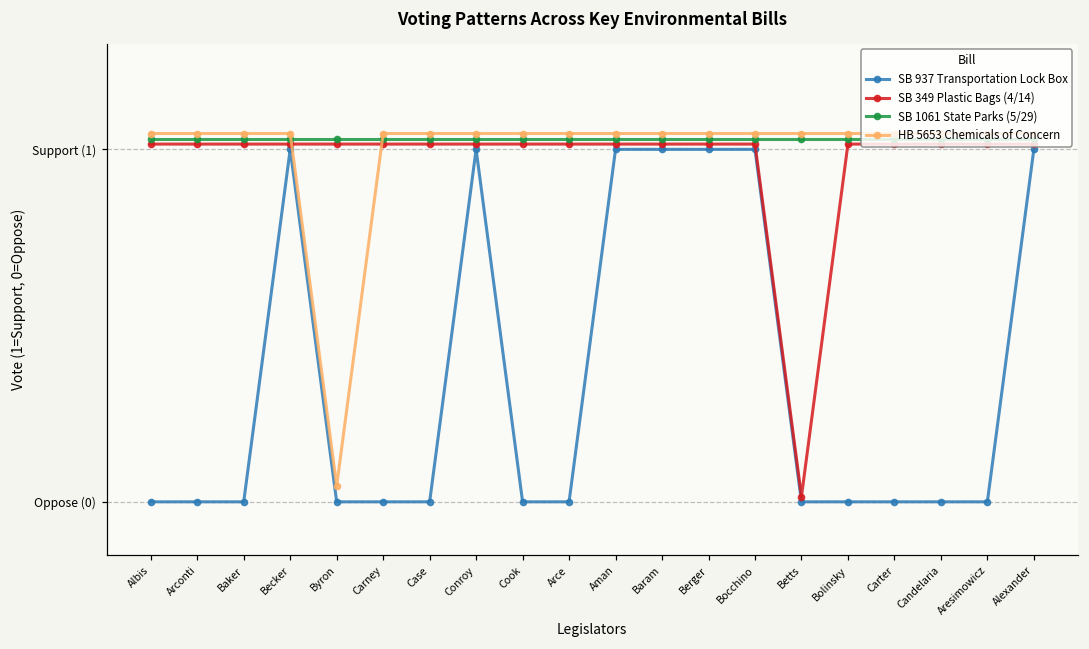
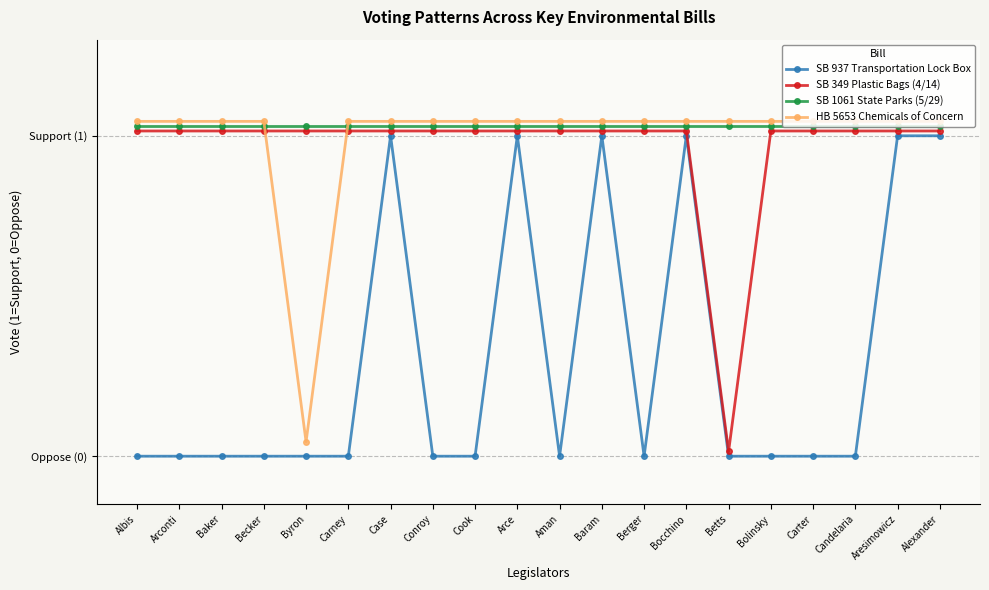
  {
    "SB 937 Transportation Lock Box": {
      "Albis": "Support (0)",
      "Arconti": "Support (0)",
      "Baker": "Support (0)",
-     "Becker": "Support (1)",
+     "Becker": "Support (0)",
      "Byron": "Support (0)",
      "Carney": "Support (0)",
-     "Case": "Support (0)",
-     "Conroy": "Support (1)",
+     "Case": "Support (1)",
+     "Conroy": "Support (0)",
      "Cook": "Support (0)",
-     "Arce": "Support (0)",
-     "Aman": "Support (1)",
+     "Arce": "Support (1)",
+     "Aman": "Support (0)",
      "Baram": "Support (1)",
-     "Berger": "Support (1)",
+     "Berger": "Support (0)",
      "Bocchino": "Support (1)",
      "Betts": "Support (0)",
      "Bolinsky": "Support (0)",
      "Carter": "Support (0)",
      "Candelaria": "Support (0)",
-     "Aresimowicz": "Support (0)",
+     "Aresimowicz": "Support (1)",
      "Alexander": "Support (1)"
    },
    "SB 349 Plastic Bags (4/14)": {
      "Albis": "Support (1.02)",
      "Arconti": "Support (1.02)",
      "Baker": "Support (1.02)",
      "Becker": "Support (1.02)",
      "Byron": "Support (1.02)",
      "Carney": "Support (1.02)",
      "Case": "Support (1.02)",
      "Conroy": "Support (1.02)",
      "Cook": "Support (1.02)",
      "Arce": "Support (1.02)",
      "Aman": "Support (1.02)",
      "Baram": "Support (1.02)",
      "Berger": "Support (1.02)",
      "Bocchino": "Support (1.02)",
      "Betts": "Support (0.02)",
      "Bolinsky": "Support (1.02)",
      "Carter": "Support (1.02)",
      "Candelaria": "Support (1.02)",
      "Aresimowicz": "Support (1.02)",
      "Alexander": "Support (1.02)"
    },
    "SB 1061 State Parks (5/29)": {
      "Albis": "Support (1.03)",
      "Arconti": "Support (1.03)",
      "Baker": "Support (1.03)",
      "Becker": "Support (1.03)",
      "Byron": "Support (1.03)",
      "Carney": "Support (1.03)",
      "Case": "Support (1.03)",
      "Conroy": "Support (1.03)",
      "Cook": "Support (1.03)",
      "Arce": "Support (1.03)",
      "Aman": "Support (1.03)",
      "Baram": "Support (1.03)",
      "Berger": "Support (1.03)",
      "Bocchino": "Support (1.03)",
      "Betts": "Support (1.03)",
      "Bolinsky": "Support (1.03)"
    },
    "HB 5653 Chemicals of Concern": {
      "Albis": "Support (1.05)",
      "Arconti": "Support (1.05)",
      "Baker": "Support (1.05)",
      "Becker": "Support (1.05)",
      "Byron": "Support (0.05)",
      "Carney": "Support (1.05)",
      "Case": "Support (1.05)",
      "Conroy": "Support (1.05)",
      "Cook": "Support (1.05)",
      "Arce": "Support (1.05)",
      "Aman": "Support (1.05)",
      "Baram": "Support (1.05)",
      "Berger": "Support (1.05)",
      "Bocchino": "Support (1.05)",
      "Betts": "Support (1.05)",
      "Bolinsky": "Support (1.05)"
    }
  }
